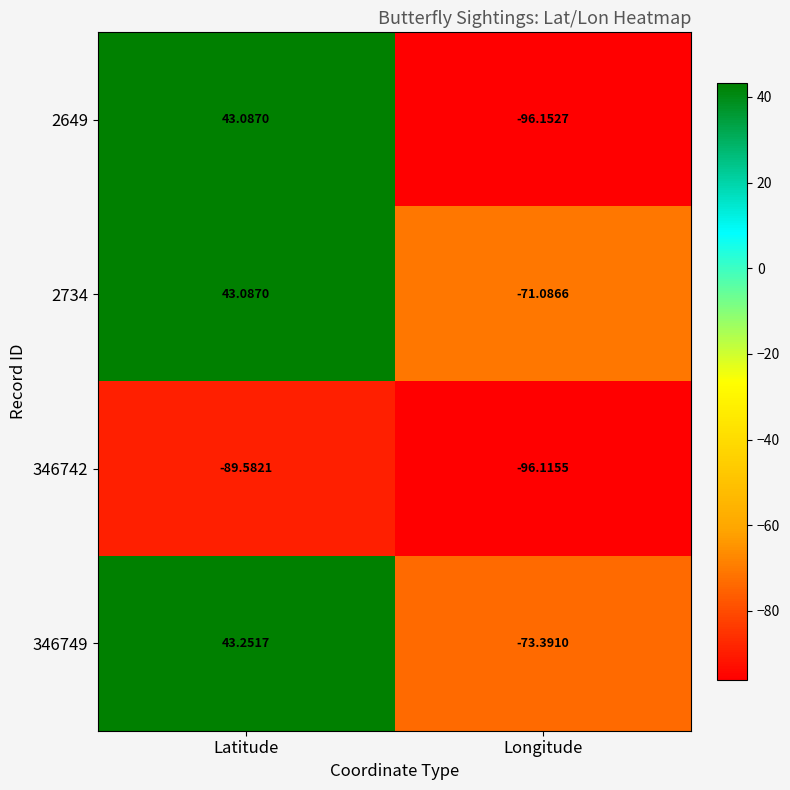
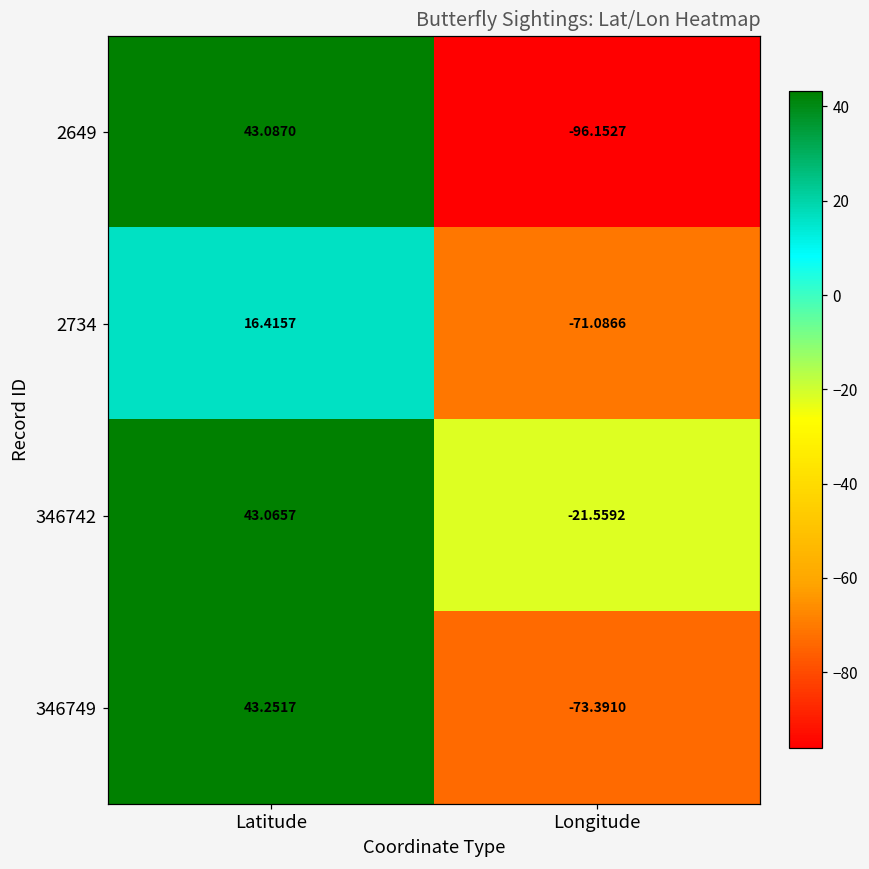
  {
    "2649": {
      "Latitude": 43.0870,
      "Longitude": -96.1527
    },
    "2734": {
-     "Latitude": 43.0870,
+     "Latitude": 16.4157,
      "Longitude": -71.0866
    },
    "346742": {
-     "Latitude": -89.5821,
-     "Longitude": -96.1155
+     "Latitude": 43.0657,
+     "Longitude": -21.5592
    },
    "346749": {
      "Latitude": 43.2517,
      "Longitude": -73.3910
    }
  }
